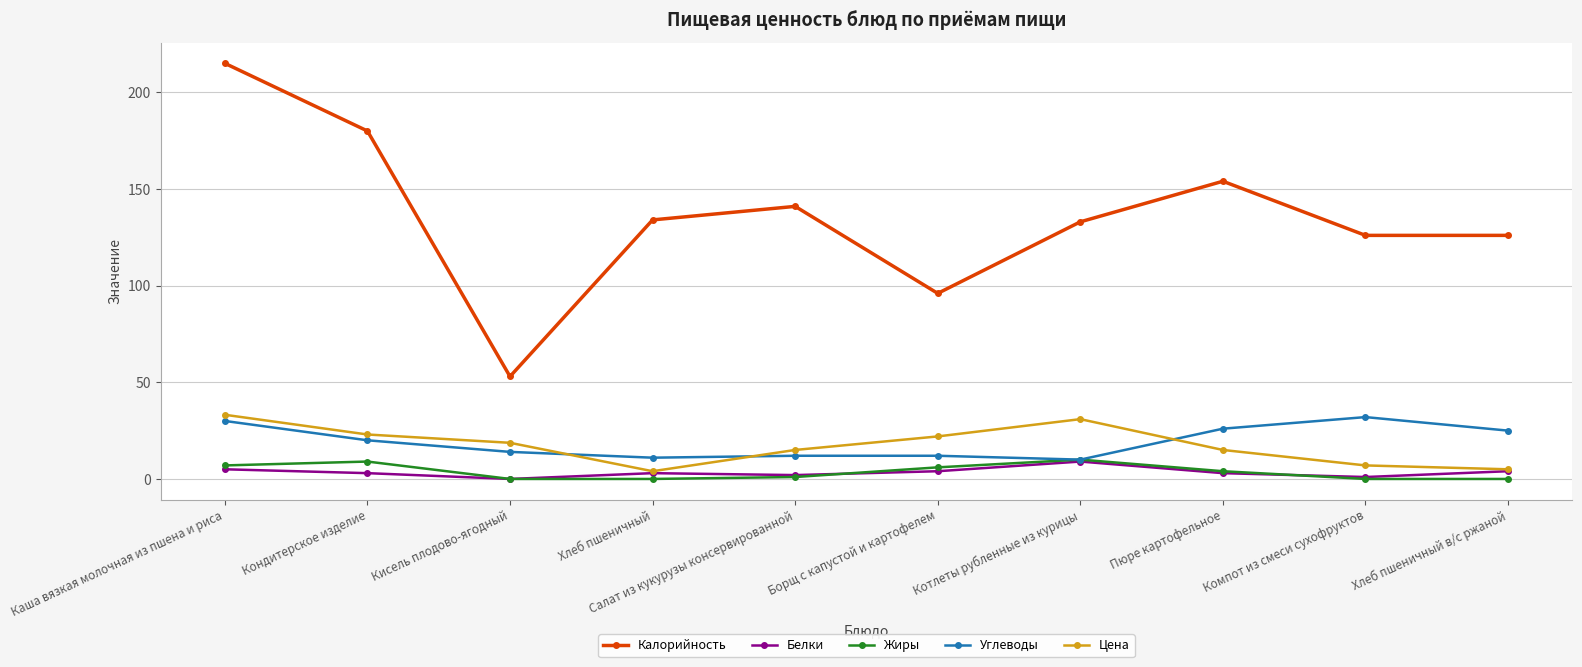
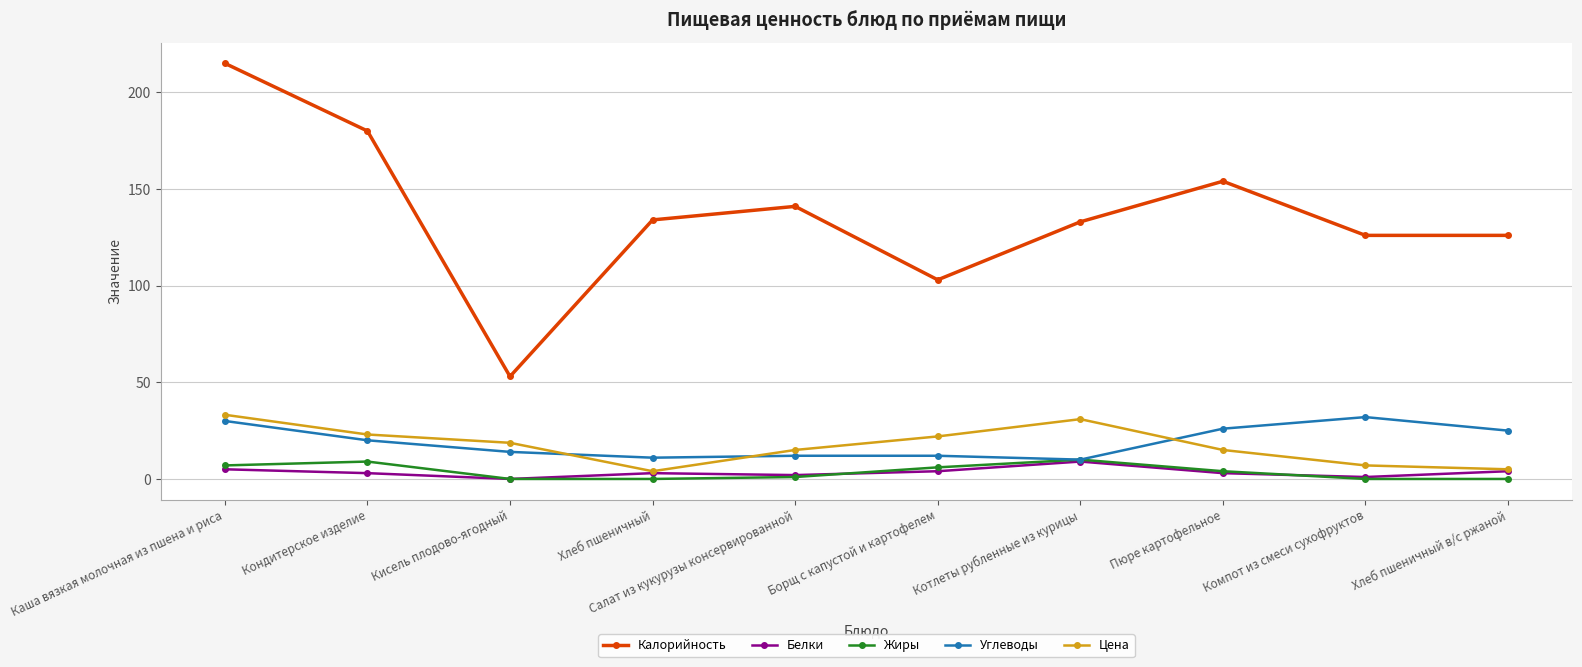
  {
    "Калорийность": {
      "Каша вязкая молочная из пшена и риса": 215,
      "Кондитерское изделие": 180,
      "Кисель плодово-ягодный": 53,
      "Хлеб пшеничный": 134,
      "Салат из кукурузы консервированной": 141,
-     "Борщ с капустой и картофелем": 96,
+     "Борщ с капустой и картофелем": 103,
      "Котлеты рубленные из курицы": 133,
      "Пюре картофельное": 154,
      "Компот из смеси сухофруктов": 126,
      "Хлеб пшеничный в/с ржаной": 126
    },
    "Белки": {
      "Каша вязкая молочная из пшена и риса": 5,
      "Кондитерское изделие": 3,
      "Борщ с капустой и картофелем": 4
    },
    "Жиры": {
      "Каша вязкая молочная из пшена и риса": 7,
      "Кондитерское изделие": 9,
      "Хлеб пшеничный": 0,
      "Борщ с капустой и картофелем": 6,
      "Хлеб пшеничный в/с ржаной": 0
    },
    "Углеводы": {
      "Каша вязкая молочная из пшена и риса": 30,
      "Кондитерское изделие": 20,
      "Кисель плодово-ягодный": 14,
      "Хлеб пшеничный": 11,
      "Салат из кукурузы консервированной": 12,
      "Борщ с капустой и картофелем": 12,
      "Пюре картофельное": 26,
      "Компот из смеси сухофруктов": 32,
      "Хлеб пшеничный в/с ржаной": 25
    },
    "Цена": {
      "Каша вязкая молочная из пшена и риса": 33,
      "Кондитерское изделие": 23,
      "Кисель плодово-ягодный": 19,
      "Салат из кукурузы консервированной": 15,
      "Борщ с капустой и картофелем": 22,
      "Котлеты рубленные из курицы": 31,
      "Пюре картофельное": 15,
      "Компот из смеси сухофруктов": 7
    }
  }
